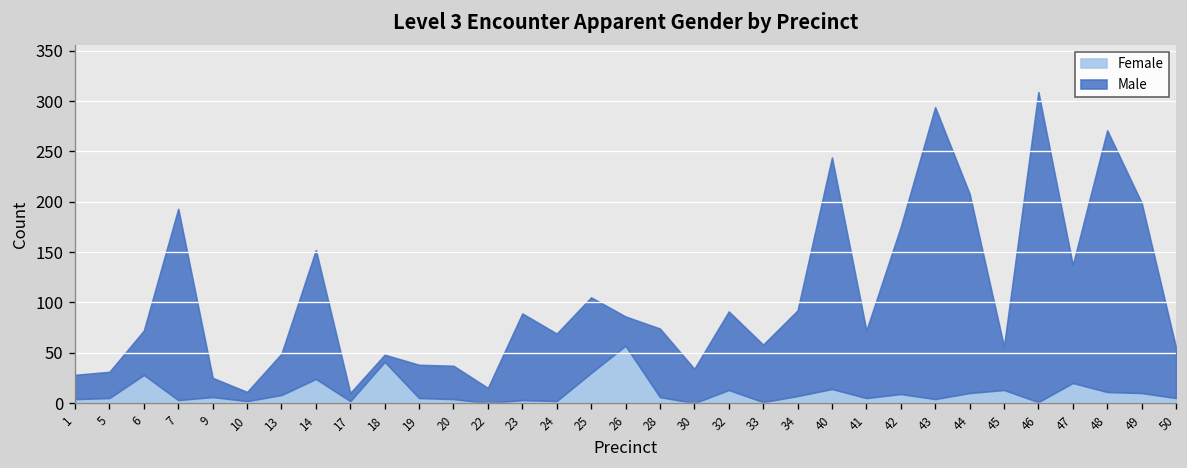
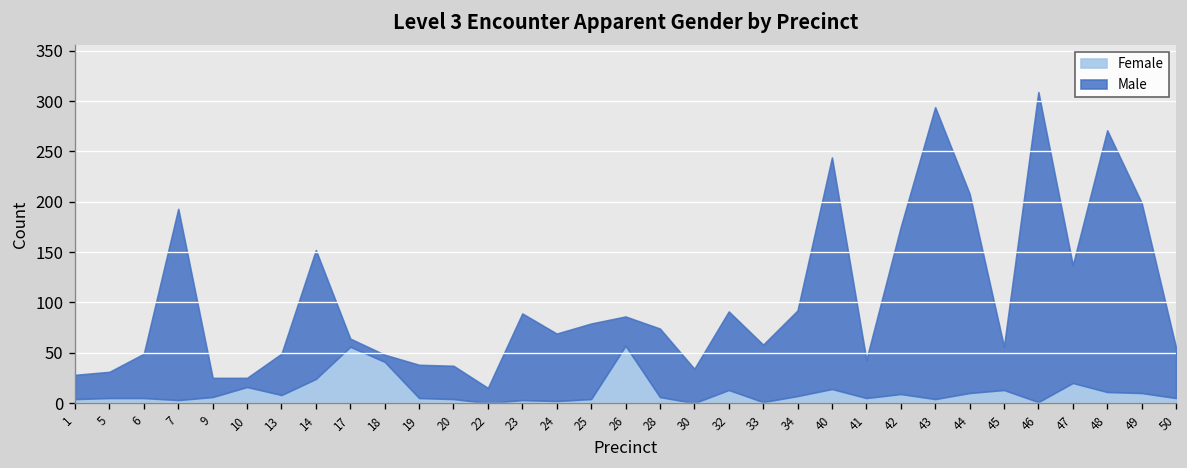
  {
    "Female": {
      "1": 0,
      "5": 10,
-     "6": 30,
+     "6": 10,
      "7": 0,
      "9": 10,
-     "10": 0,
+     "10": 20,
      "13": 10,
      "14": 20,
-     "17": 0,
+     "17": 60,
      "18": 40,
      "19": 10,
      "20": 0,
      "22": 0,
      "23": 0,
-     "25": 30,
+     "25": 0,
      "26": 60,
      "28": 10,
      "30": 0,
      "32": 10,
      "34": 10,
      "40": 10,
      "41": 10,
      "42": 10,
      "43": 0,
      "44": 10,
      "45": 10,
      "47": 20,
      "48": 10,
      "49": 10,
      "50": 10
    },
    "Male": {
      "1": 20,
      "5": 30,
      "6": 40,
      "7": 190,
      "9": 20,
      "10": 10,
      "13": 40,
      "14": 130,
      "17": 10,
      "18": 10,
      "19": 30,
      "20": 30,
      "22": 20,
      "23": 90,
      "24": 70,
      "25": 80,
      "26": 30,
      "28": 70,
      "30": 30,
      "32": 80,
      "33": 60,
      "34": 90,
      "40": 230,
-     "41": 70,
+     "41": 40,
      "42": 170,
      "43": 290,
      "44": 200,
      "45": 40,
      "46": 310,
      "47": 120,
      "48": 260,
      "49": 190,
      "50": 50
    }
  }
